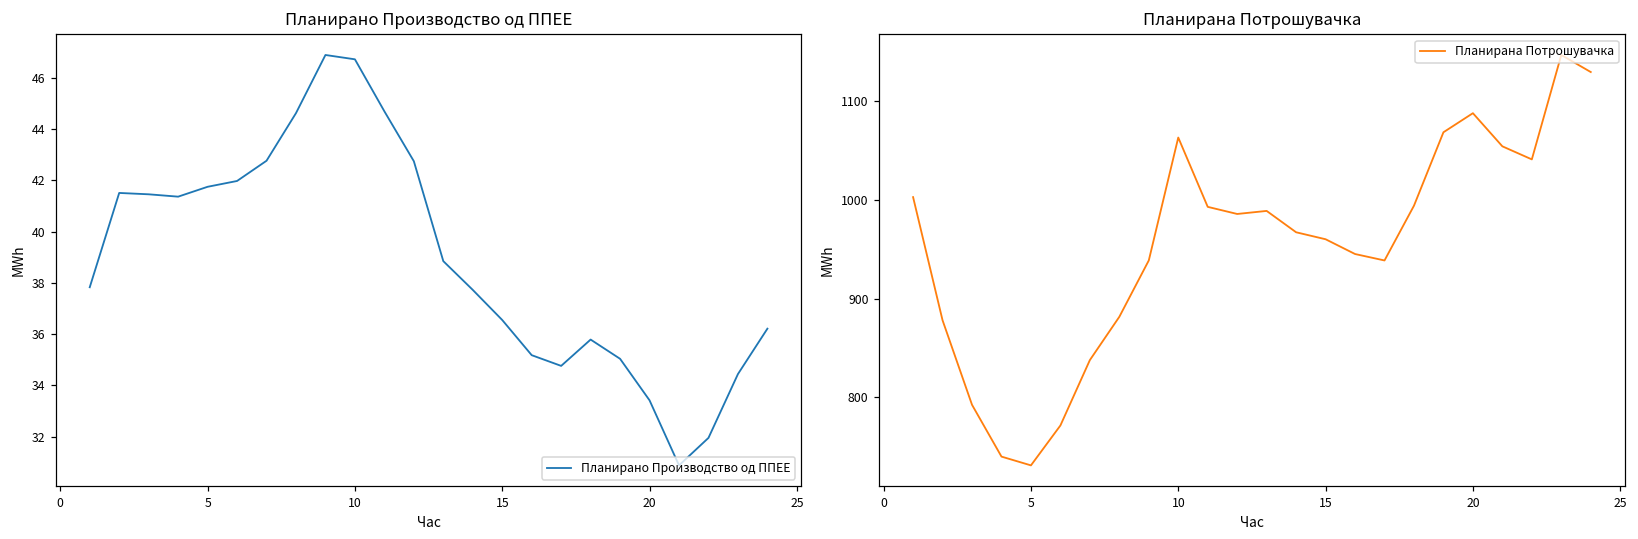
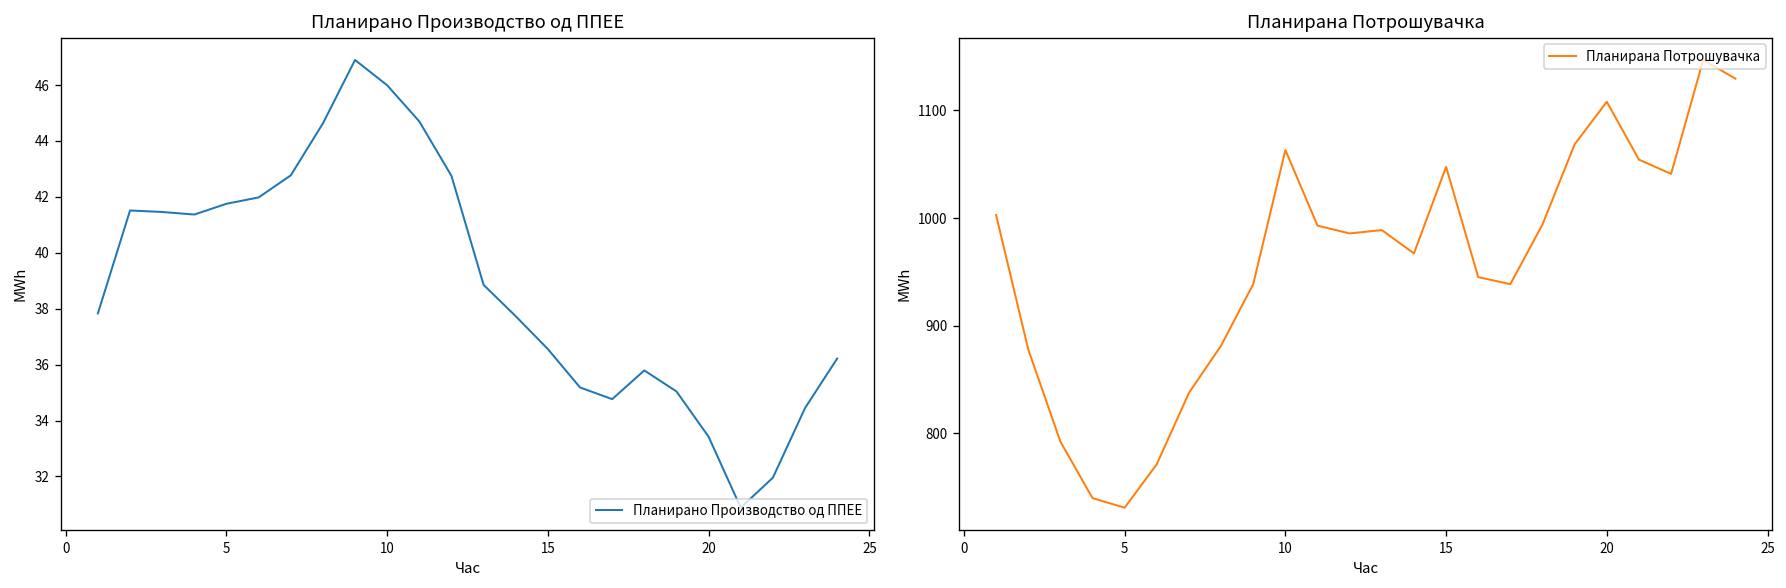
  {
    "Планирано Производство од ППЕЕ": {
      "5": 41.8,
-     "10": 46.7,
+     "10": 46.0,
      "15": 36.6,
      "20": 33.4
    },
    "Планирана Потрошувачка": {
      "5": 730,
      "10": 1060,
-     "15": 960,
-     "20": 1090
+     "15": 1050,
+     "20": 1110
    }
  }
